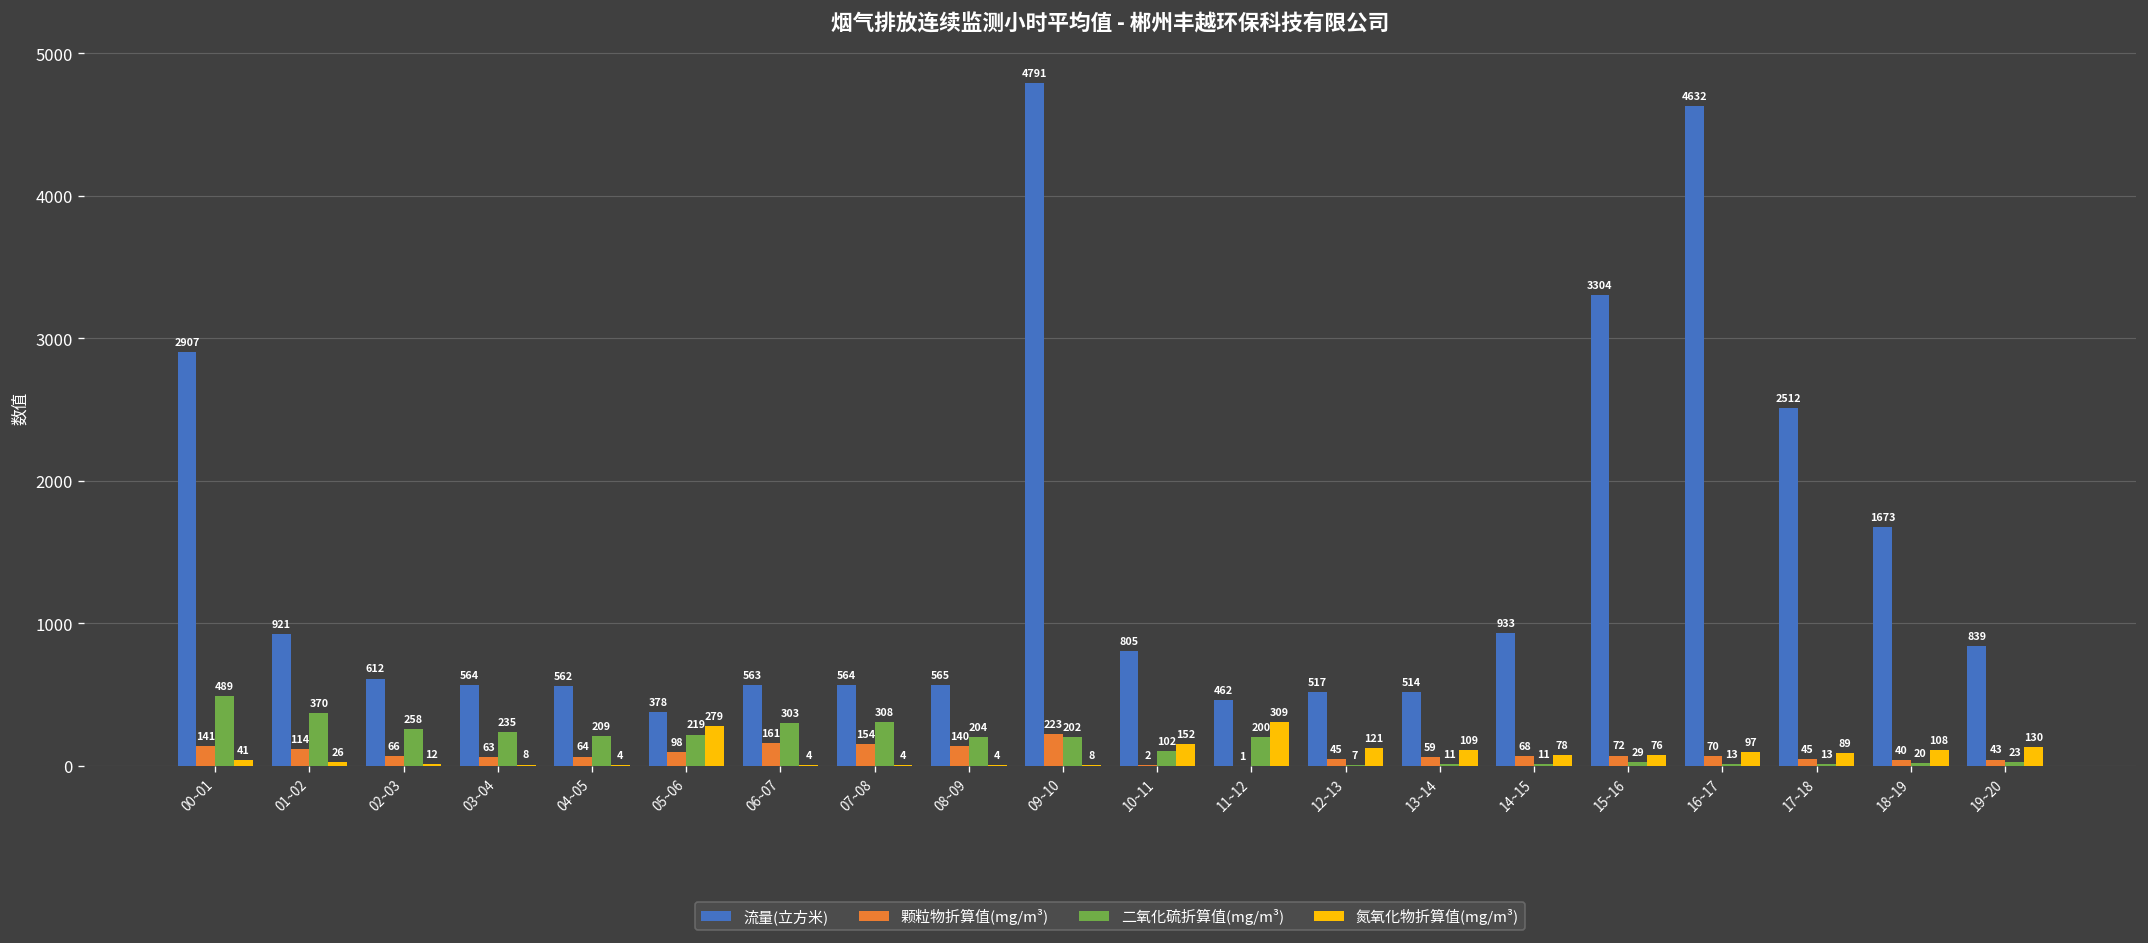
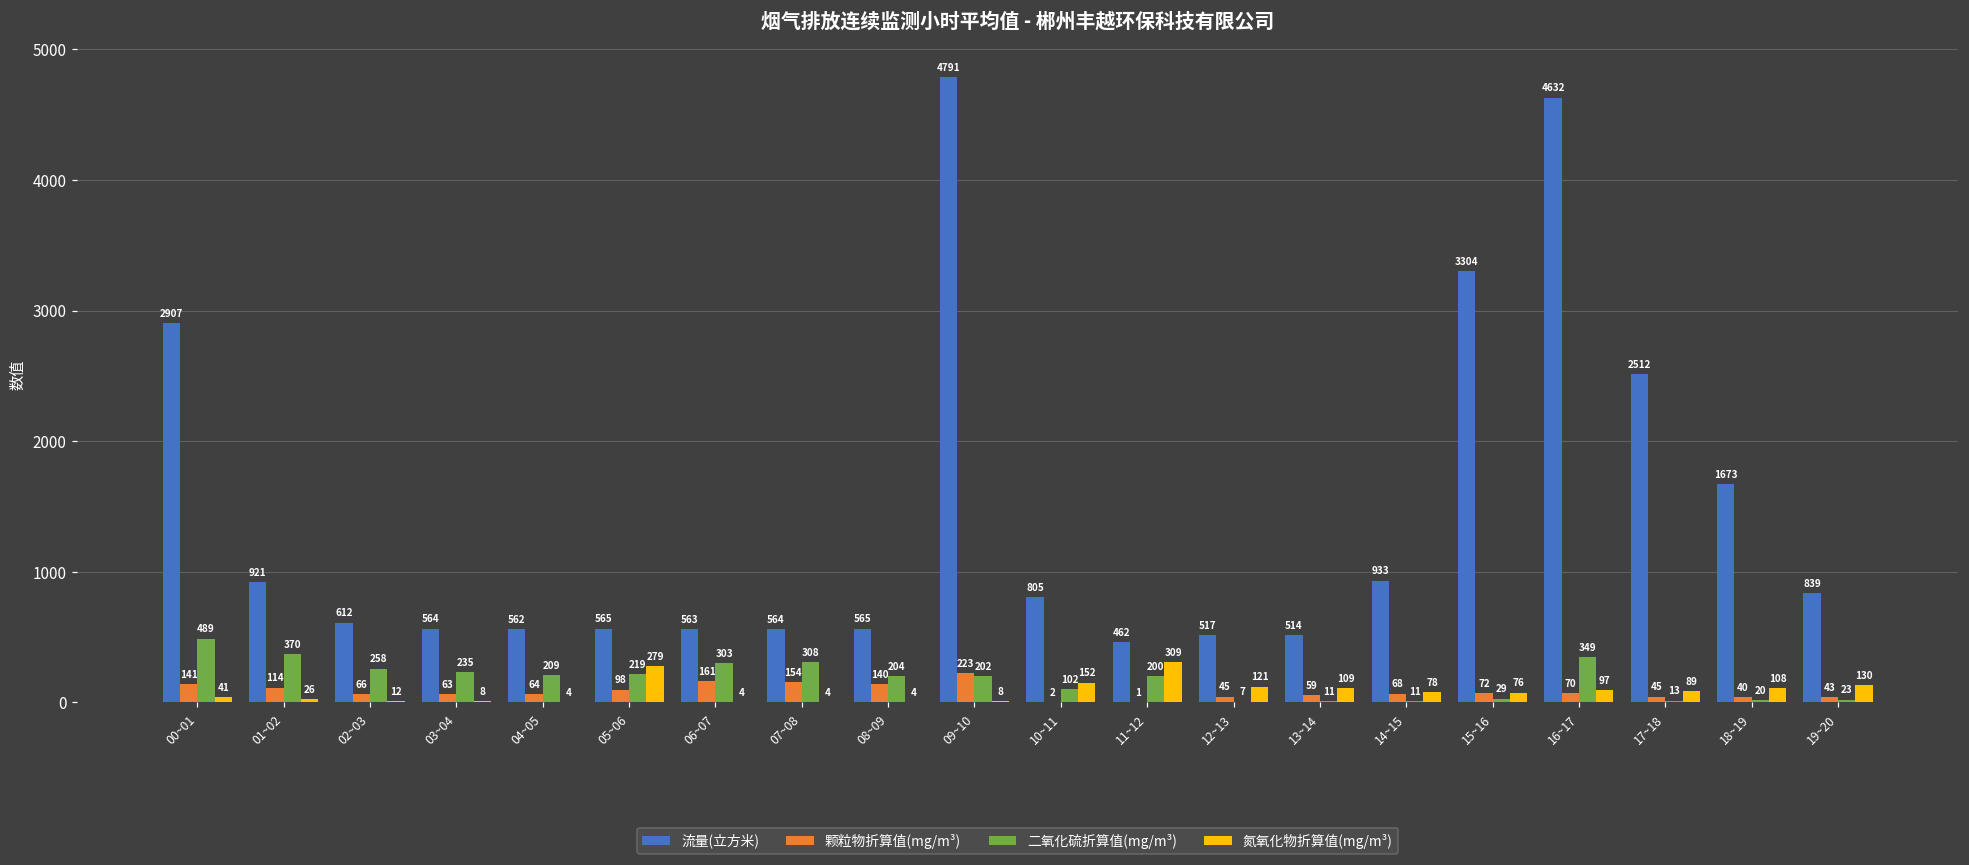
  {
    "流量(立方米)": {
      "00~01": 2907,
      "01~02": 921,
      "02~03": 612,
      "03~04": 564,
      "04~05": 562,
-     "05~06": 378,
+     "05~06": 565,
      "06~07": 563,
      "07~08": 564,
      "08~09": 565,
      "09~10": 4791,
      "10~11": 805,
      "11~12": 462,
      "12~13": 517,
      "13~14": 514,
      "14~15": 933,
      "15~16": 3304,
      "16~17": 4632,
      "17~18": 2512,
      "18~19": 1673,
      "19~20": 839
    },
    "颗粒物折算值(mg/m³)": {
      "00~01": 141,
      "01~02": 114,
      "02~03": 66,
      "03~04": 63,
      "04~05": 64,
      "05~06": 98,
      "06~07": 161,
      "07~08": 154,
      "08~09": 140,
      "09~10": 223,
      "10~11": 2,
      "11~12": 1,
      "12~13": 45,
      "13~14": 59,
      "14~15": 68,
      "15~16": 72,
      "16~17": 70,
      "17~18": 45,
      "18~19": 40,
      "19~20": 43
    },
    "二氧化硫折算值(mg/m³)": {
      "00~01": 489,
      "01~02": 370,
      "02~03": 258,
      "03~04": 235,
      "04~05": 209,
      "05~06": 219,
      "06~07": 303,
      "07~08": 308,
      "08~09": 204,
      "09~10": 202,
      "10~11": 102,
      "11~12": 200,
      "12~13": 7,
      "13~14": 11,
      "14~15": 11,
      "15~16": 29,
-     "16~17": 13,
+     "16~17": 349,
      "17~18": 13,
      "18~19": 20,
      "19~20": 23
    },
    "氮氧化物折算值(mg/m³)": {
      "00~01": 41,
      "01~02": 26,
      "02~03": 12,
      "03~04": 8,
      "04~05": 4,
      "05~06": 279,
      "06~07": 4,
      "07~08": 4,
      "08~09": 4,
      "09~10": 8,
      "10~11": 152,
      "11~12": 309,
      "12~13": 121,
      "13~14": 109,
      "14~15": 78,
      "15~16": 76,
      "16~17": 97,
      "17~18": 89,
      "18~19": 108,
      "19~20": 130
    }
  }
